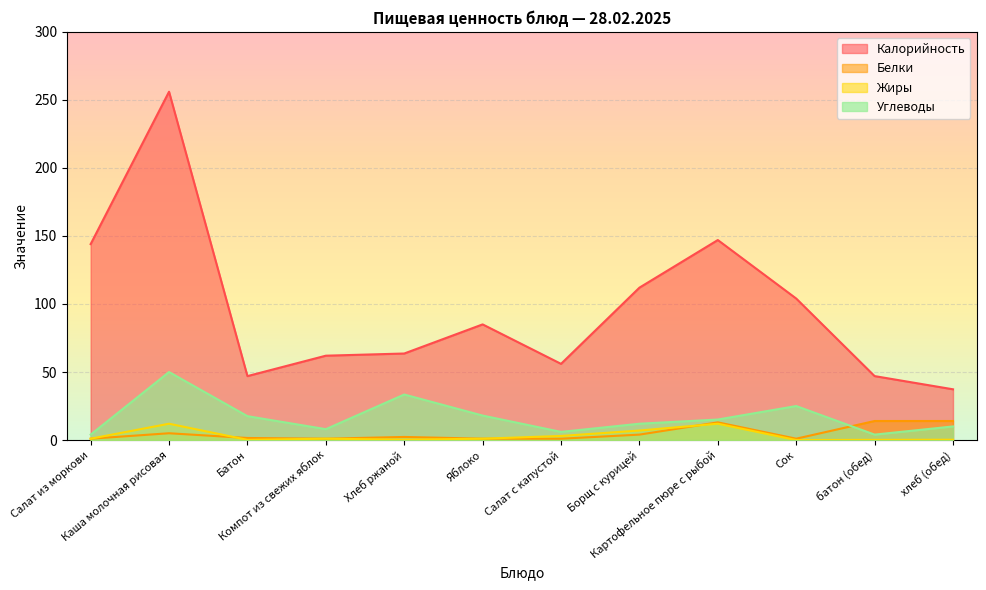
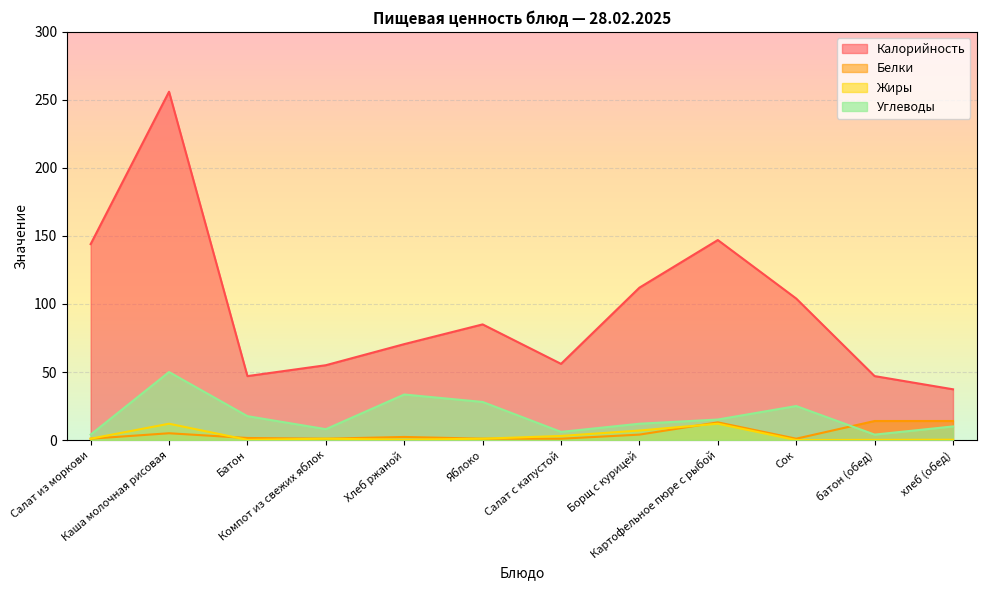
  {
    "Калорийность": {
      "Салат из моркови": 144,
      "Каша молочная рисовая": 256,
      "Батон": 47,
-     "Компот из свежих яблок": 62,
-     "Хлеб ржаной": 64,
+     "Компот из свежих яблок": 55,
+     "Хлеб ржаной": 71,
      "Яблоко": 85,
      "Салат с капустой": 56,
      "Борщ с курицей": 112,
      "Картофельное пюре с рыбой": 147,
      "Сок": 104,
      "батон (обед)": 47,
      "хлеб (обед)": 37
    },
    "Углеводы": {
      "Салат из моркови": 4,
      "Каша молочная рисовая": 50,
      "Батон": 18,
      "Компот из свежих яблок": 8,
      "Хлеб ржаной": 33,
-     "Яблоко": 18,
+     "Яблоко": 28,
      "Салат с капустой": 6,
      "Борщ с курицей": 12,
      "Картофельное пюре с рыбой": 15,
      "Сок": 25,
      "батон (обед)": 4,
      "хлеб (обед)": 10
    }
  }
